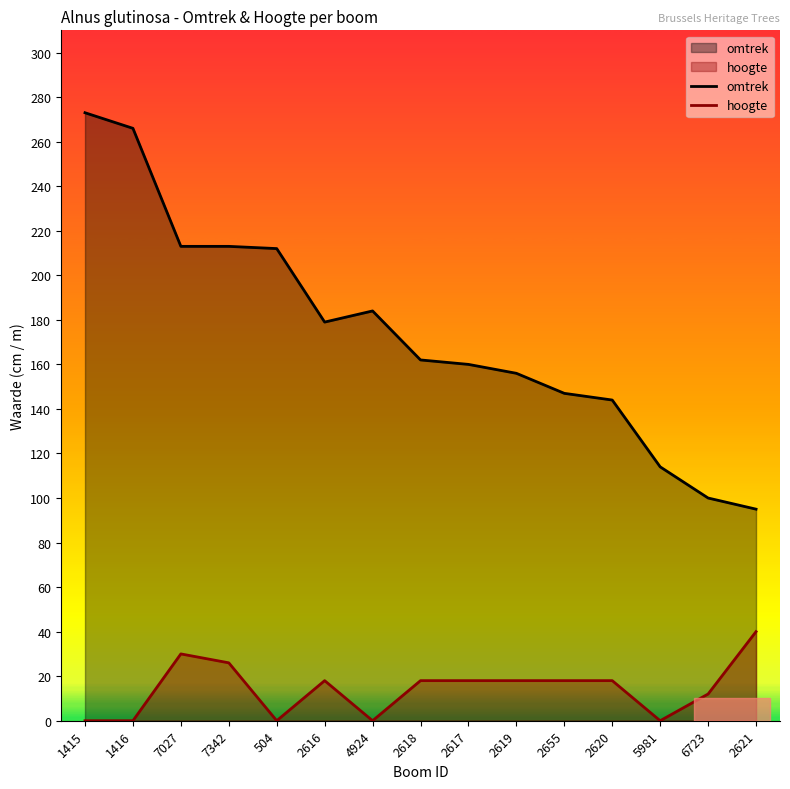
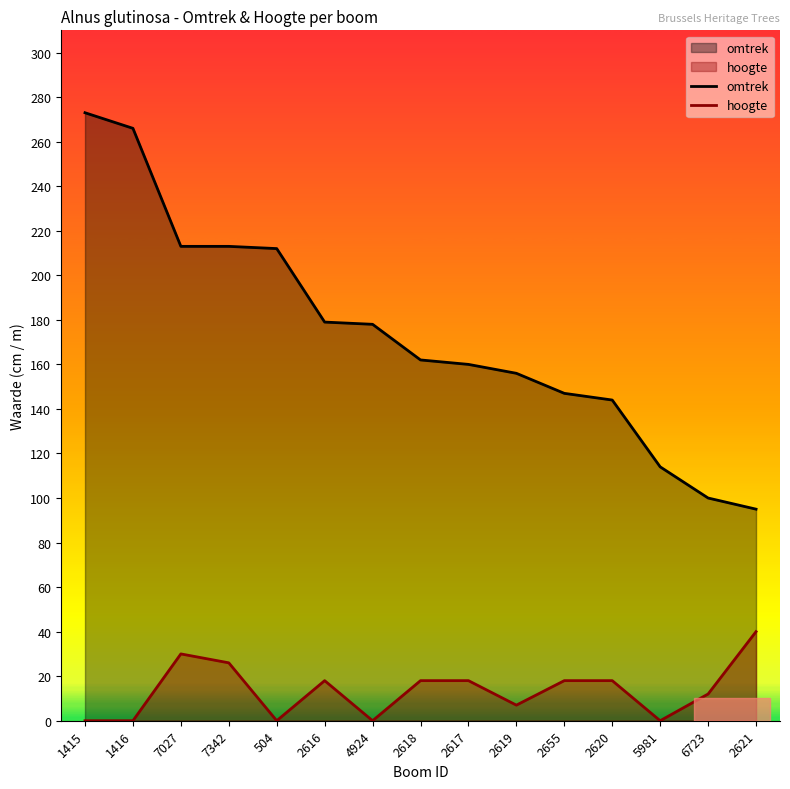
  {
    "omtrek": {
      "1415": 273,
      "1416": 266,
      "7027": 213,
      "7342": 213,
      "504": 212,
      "2616": 179,
-     "4924": 184,
+     "4924": 178,
      "2618": 162,
      "2617": 160,
      "2619": 156,
      "2655": 147,
      "2620": 144,
      "5981": 114,
      "6723": 100,
      "2621": 95
    },
    "hoogte": {
      "1415": 0,
      "1416": 0,
      "7027": 30,
      "7342": 26,
      "504": 0,
      "2616": 18,
      "4924": 0,
      "2618": 18,
      "2617": 18,
-     "2619": 18,
+     "2619": 7,
      "2655": 18,
      "2620": 18,
      "5981": 0,
      "6723": 12,
      "2621": 40
    }
  }
